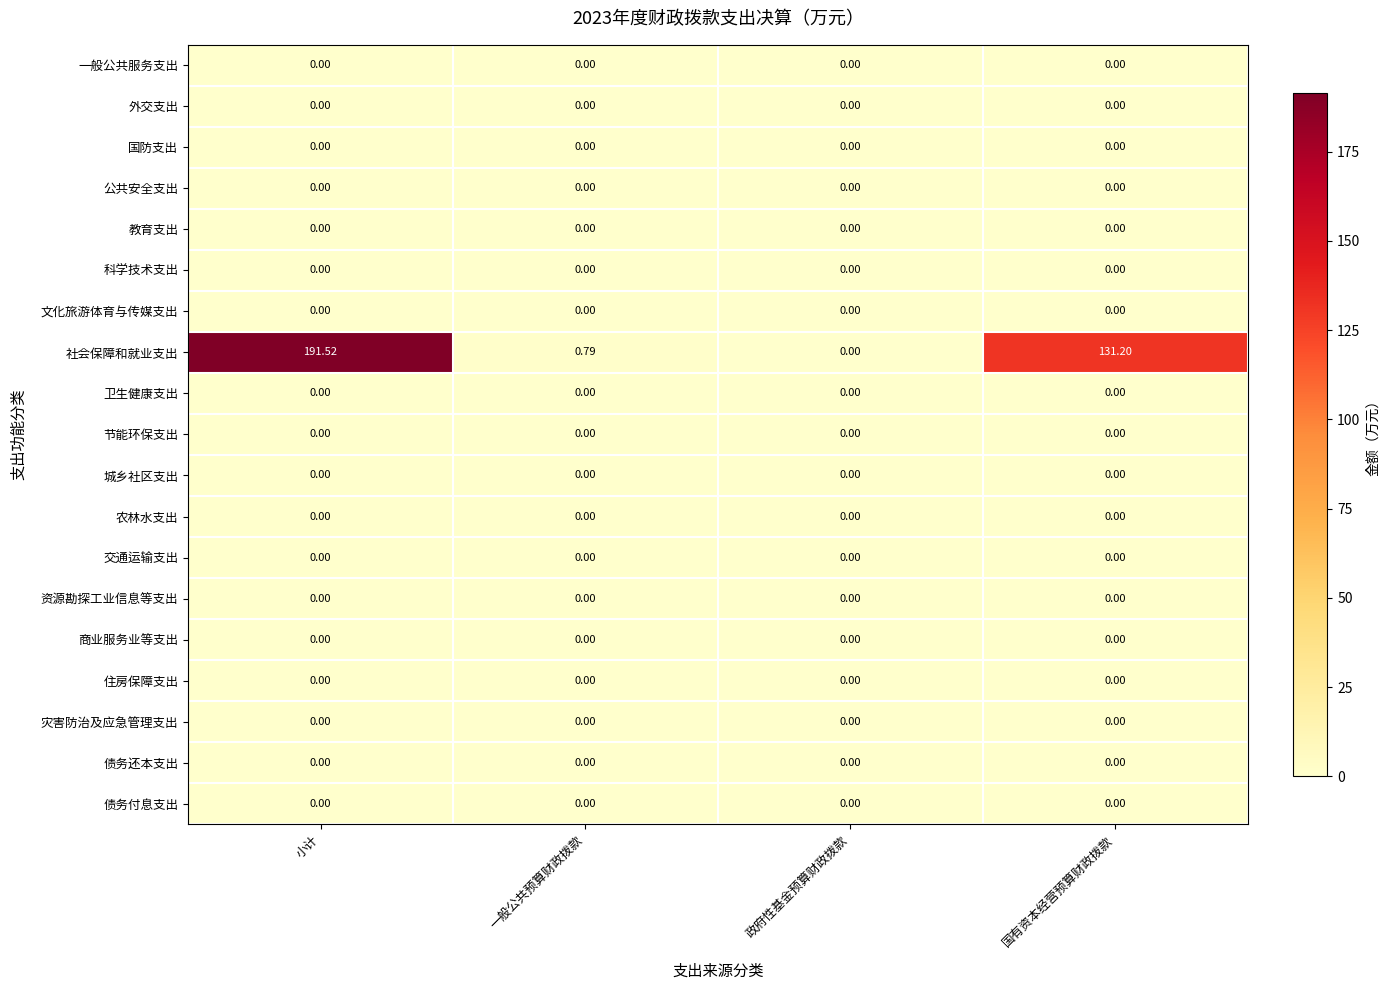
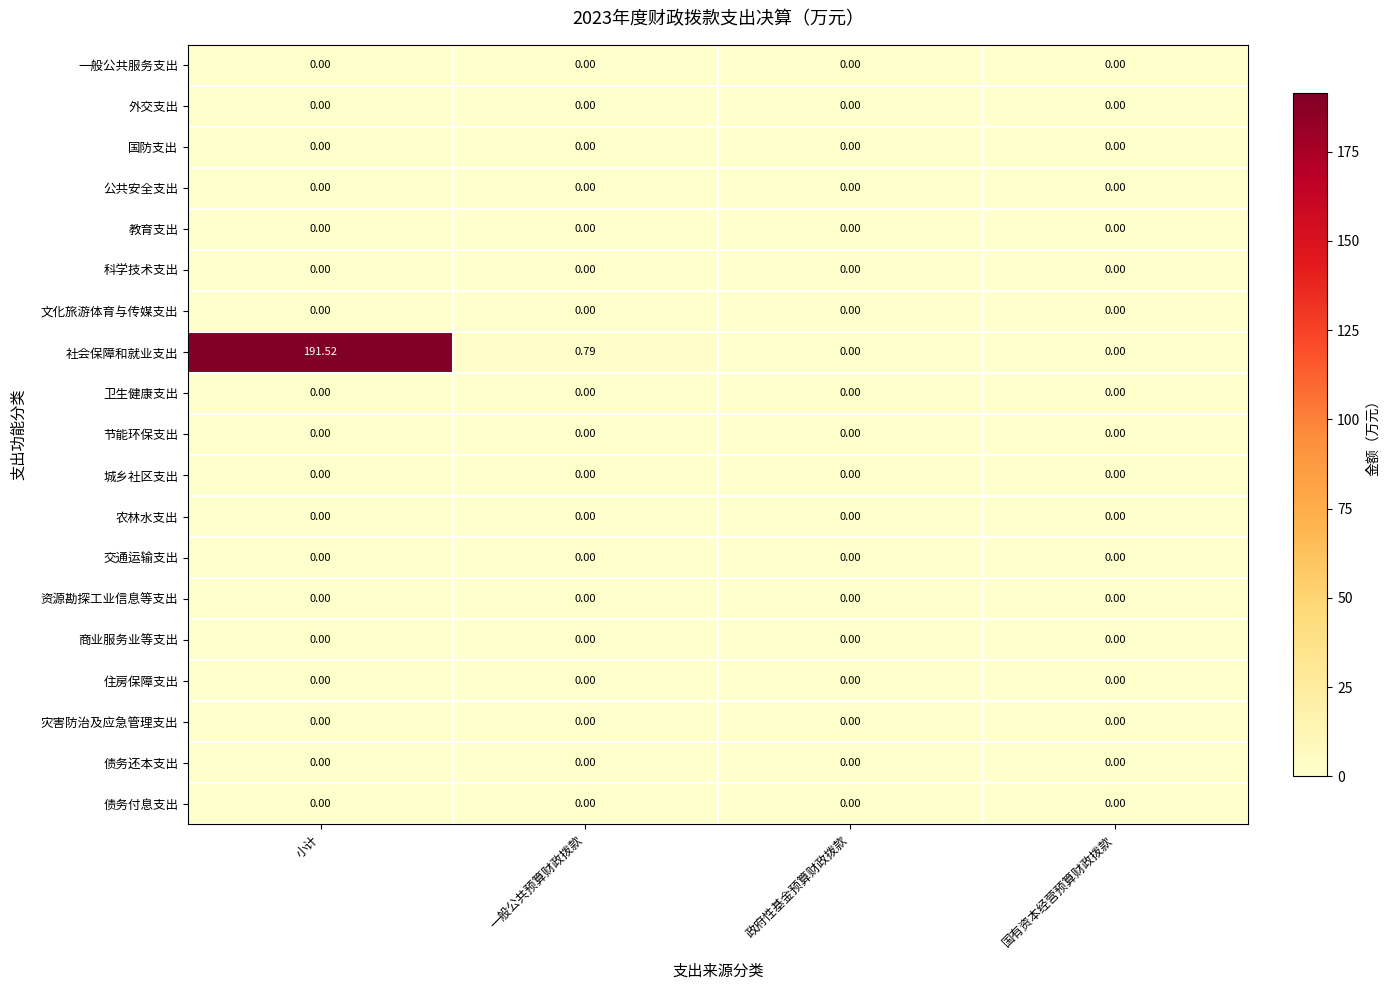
  {
    "一般公共服务支出": {
      "小计": 0.00,
      "一般公共预算财政拨款": 0.00,
      "政府性基金预算财政拨款": 0.00,
      "国有资本经营预算财政拨款": 0.00
    },
    "外交支出": {
      "小计": 0.00,
      "一般公共预算财政拨款": 0.00,
      "政府性基金预算财政拨款": 0.00,
      "国有资本经营预算财政拨款": 0.00
    },
    "国防支出": {
      "小计": 0.00,
      "一般公共预算财政拨款": 0.00,
      "政府性基金预算财政拨款": 0.00,
      "国有资本经营预算财政拨款": 0.00
    },
    "公共安全支出": {
      "小计": 0.00,
      "一般公共预算财政拨款": 0.00,
      "政府性基金预算财政拨款": 0.00,
      "国有资本经营预算财政拨款": 0.00
    },
    "教育支出": {
      "小计": 0.00,
      "一般公共预算财政拨款": 0.00,
      "政府性基金预算财政拨款": 0.00,
      "国有资本经营预算财政拨款": 0.00
    },
    "科学技术支出": {
      "小计": 0.00,
      "一般公共预算财政拨款": 0.00,
      "政府性基金预算财政拨款": 0.00,
      "国有资本经营预算财政拨款": 0.00
    },
    "文化旅游体育与传媒支出": {
      "小计": 0.00,
      "一般公共预算财政拨款": 0.00,
      "政府性基金预算财政拨款": 0.00,
      "国有资本经营预算财政拨款": 0.00
    },
    "社会保障和就业支出": {
      "小计": 191.52,
      "一般公共预算财政拨款": 0.79,
      "政府性基金预算财政拨款": 0.00,
-     "国有资本经营预算财政拨款": 131.20
+     "国有资本经营预算财政拨款": 0.00
    },
    "卫生健康支出": {
      "小计": 0.00,
      "一般公共预算财政拨款": 0.00,
      "政府性基金预算财政拨款": 0.00,
      "国有资本经营预算财政拨款": 0.00
    },
    "节能环保支出": {
      "小计": 0.00,
      "一般公共预算财政拨款": 0.00,
      "政府性基金预算财政拨款": 0.00,
      "国有资本经营预算财政拨款": 0.00
    },
    "城乡社区支出": {
      "小计": 0.00,
      "一般公共预算财政拨款": 0.00,
      "政府性基金预算财政拨款": 0.00,
      "国有资本经营预算财政拨款": 0.00
    },
    "农林水支出": {
      "小计": 0.00,
      "一般公共预算财政拨款": 0.00,
      "政府性基金预算财政拨款": 0.00,
      "国有资本经营预算财政拨款": 0.00
    },
    "交通运输支出": {
      "小计": 0.00,
      "一般公共预算财政拨款": 0.00,
      "政府性基金预算财政拨款": 0.00,
      "国有资本经营预算财政拨款": 0.00
    },
    "资源勘探工业信息等支出": {
      "小计": 0.00,
      "一般公共预算财政拨款": 0.00,
      "政府性基金预算财政拨款": 0.00,
      "国有资本经营预算财政拨款": 0.00
    },
    "商业服务业等支出": {
      "小计": 0.00,
      "一般公共预算财政拨款": 0.00,
      "政府性基金预算财政拨款": 0.00,
      "国有资本经营预算财政拨款": 0.00
    },
    "住房保障支出": {
      "小计": 0.00,
      "一般公共预算财政拨款": 0.00,
      "政府性基金预算财政拨款": 0.00,
      "国有资本经营预算财政拨款": 0.00
    },
    "灾害防治及应急管理支出": {
      "小计": 0.00,
      "一般公共预算财政拨款": 0.00,
      "政府性基金预算财政拨款": 0.00,
      "国有资本经营预算财政拨款": 0.00
    },
    "债务还本支出": {
      "小计": 0.00,
      "一般公共预算财政拨款": 0.00,
      "政府性基金预算财政拨款": 0.00,
      "国有资本经营预算财政拨款": 0.00
    },
    "债务付息支出": {
      "小计": 0.00,
      "一般公共预算财政拨款": 0.00,
      "政府性基金预算财政拨款": 0.00,
      "国有资本经营预算财政拨款": 0.00
    }
  }
